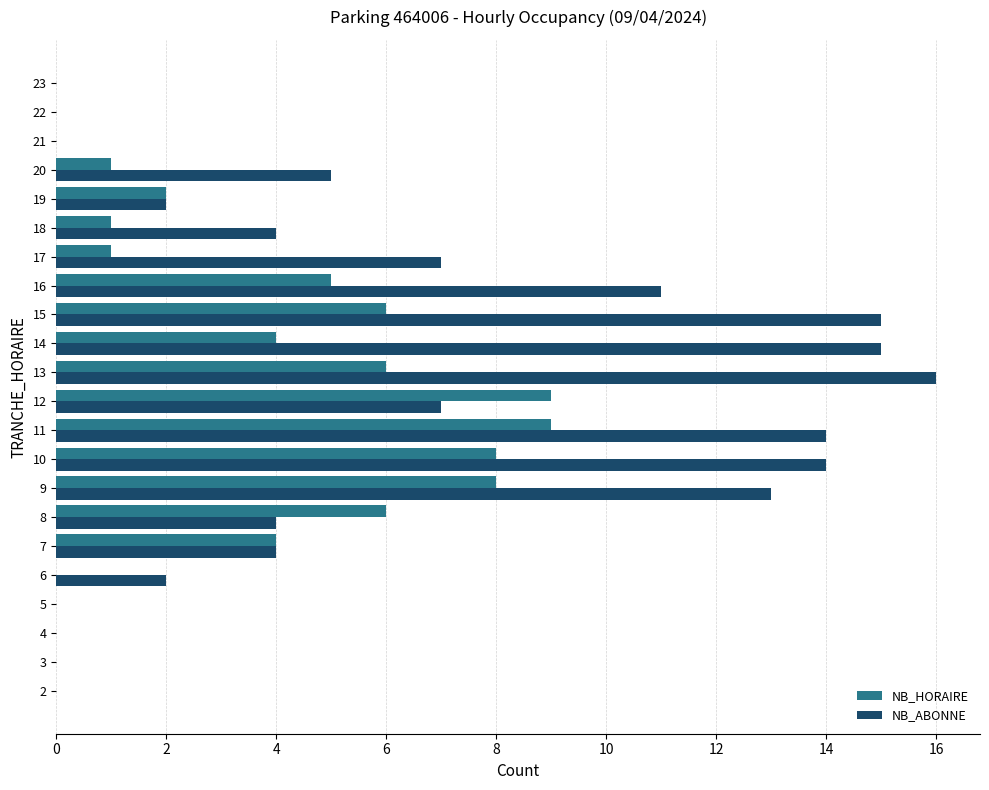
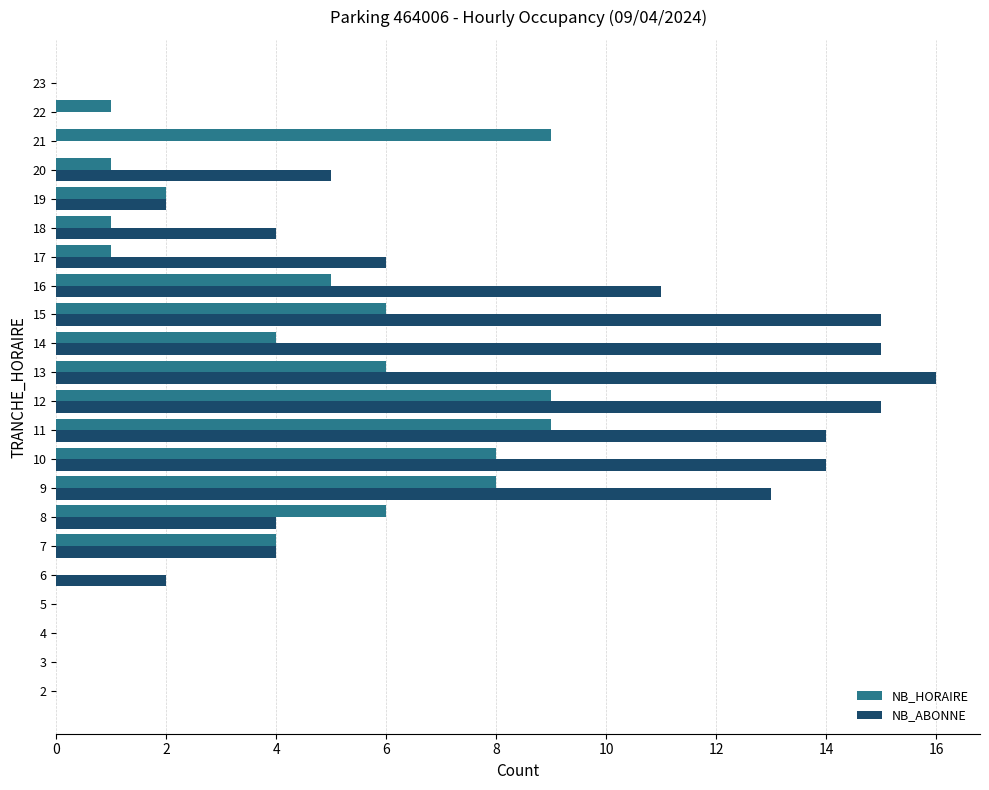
  {
    "NB_HORAIRE": {
      "23": 0,
-     "22": 0,
-     "21": 0,
+     "22": 1,
+     "21": 9,
      "20": 1,
      "19": 2,
      "18": 1,
      "17": 1,
      "16": 5,
      "15": 6,
      "14": 4,
      "13": 6,
      "12": 9,
      "11": 9,
      "10": 8,
      "9": 8,
      "8": 6,
      "7": 4,
      "6": 0,
      "5": 0,
      "4": 0,
      "3": 0,
      "2": 0
    },
    "NB_ABONNE": {
      "23": 0,
      "22": 0,
      "21": 0,
      "20": 5,
      "19": 2,
      "18": 4,
-     "17": 7,
+     "17": 6,
      "16": 11,
      "15": 15,
      "14": 15,
      "13": 16,
-     "12": 7,
+     "12": 15,
      "11": 14,
      "10": 14,
      "9": 13,
      "8": 4,
      "7": 4,
      "6": 2,
      "5": 0,
      "4": 0,
      "3": 0,
      "2": 0
    }
  }
